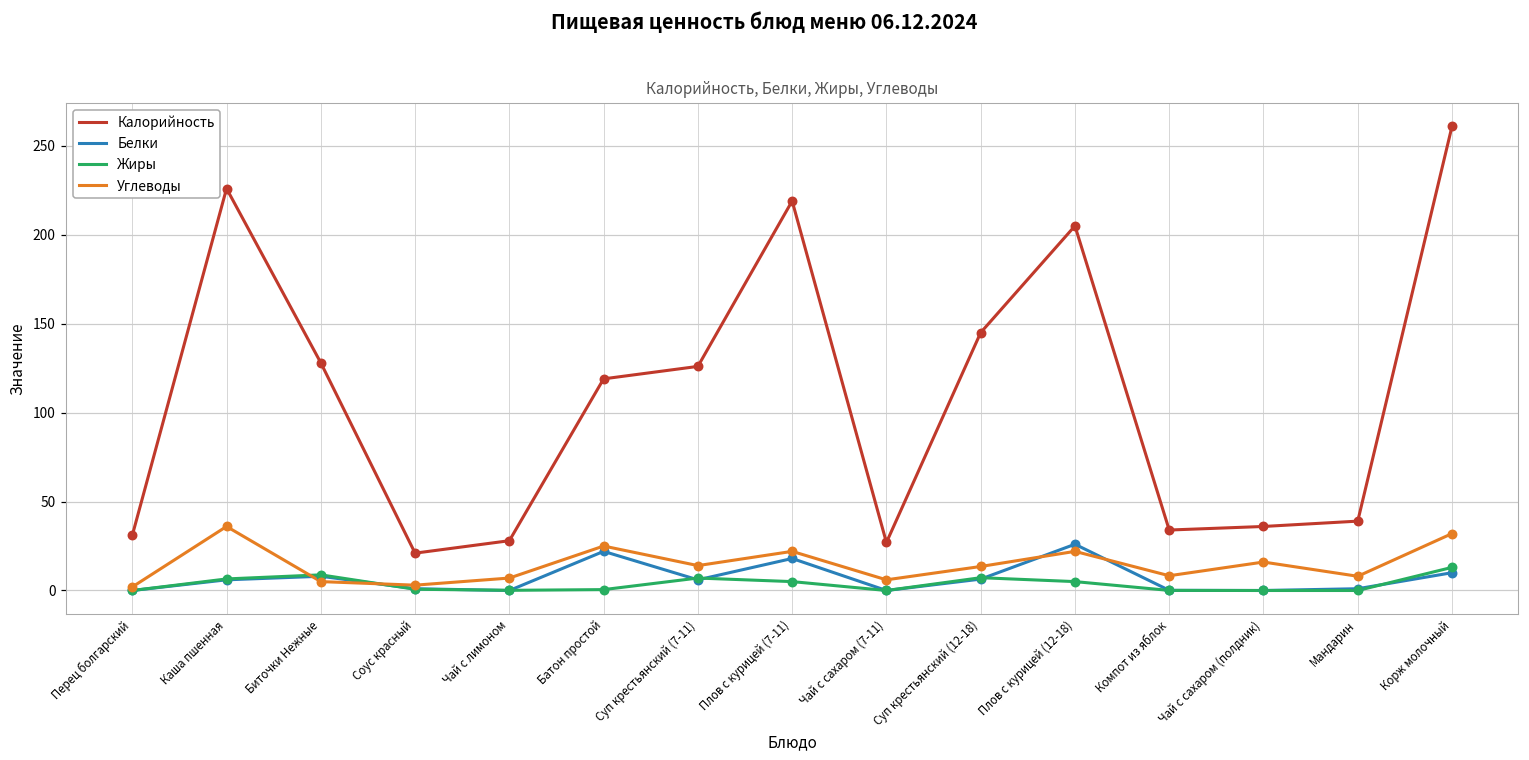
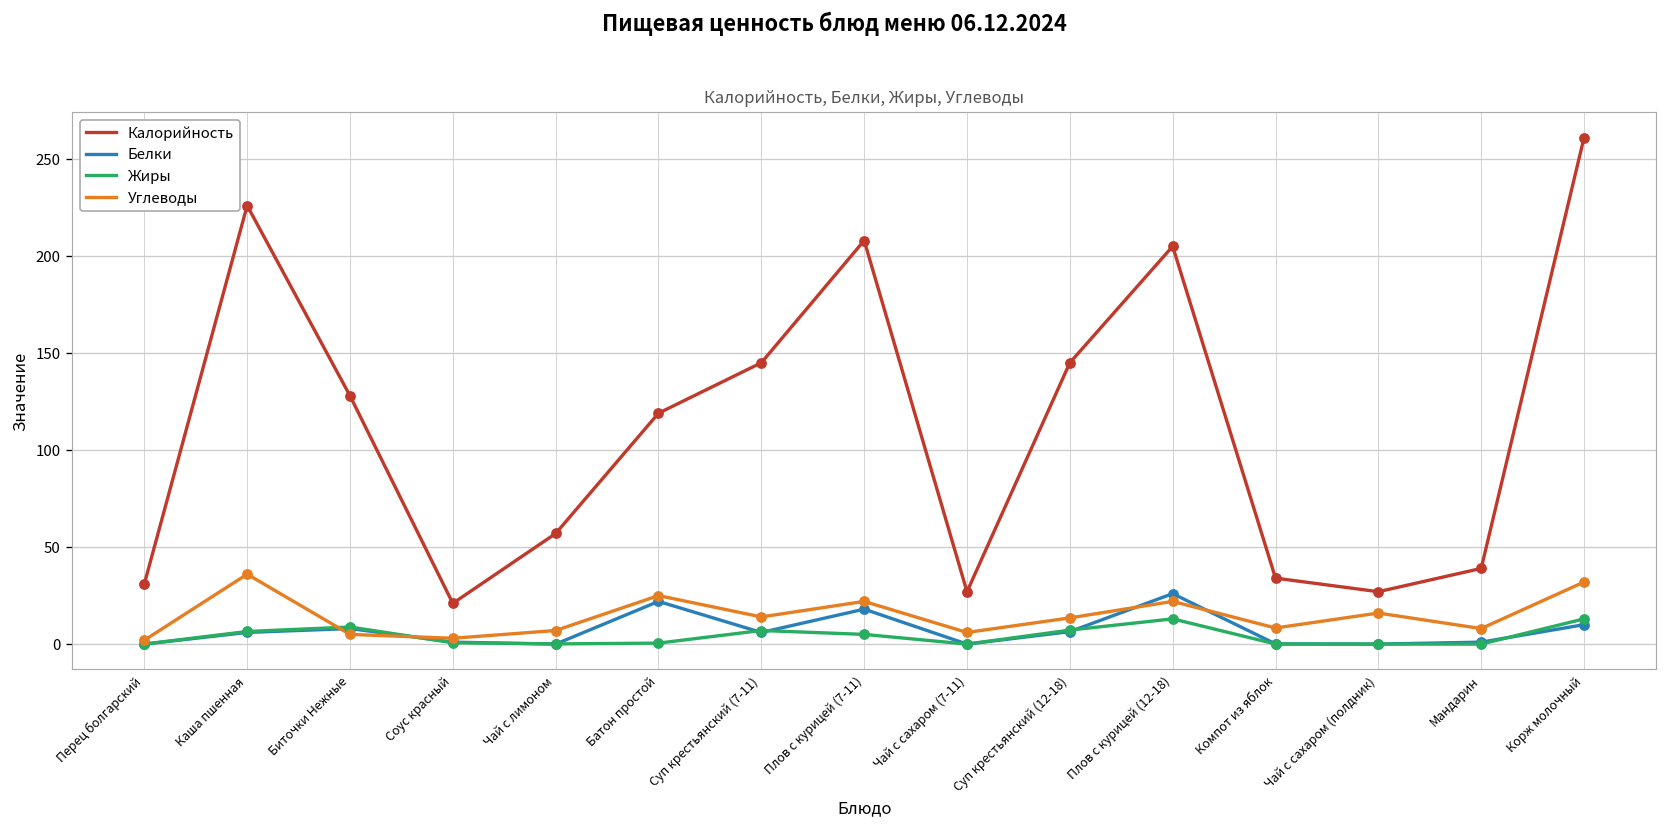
  {
    "Калорийность": {
      "Перец болгарский": 31,
      "Каша пшенная": 226,
      "Биточки Нежные": 128,
      "Соус красный": 21,
-     "Чай с лимоном": 28,
+     "Чай с лимоном": 57,
      "Батон простой": 119,
-     "Суп крестьянский (7-11)": 126,
-     "Плов с курицей (7-11)": 219,
+     "Суп крестьянский (7-11)": 145,
+     "Плов с курицей (7-11)": 208,
      "Чай с сахаром (7-11)": 27,
      "Суп крестьянский (12-18)": 145,
      "Плов с курицей (12-18)": 205,
      "Компот из яблок": 34,
-     "Чай с сахаром (полдник)": 36,
+     "Чай с сахаром (полдник)": 27,
      "Мандарин": 39,
      "Корж молочный": 261
    },
    "Белки": {
      "Батон простой": 22,
      "Плов с курицей (7-11)": 18,
      "Плов с курицей (12-18)": 26,
      "Корж молочный": 10
    },
    "Жиры": {
      "Батон простой": 1,
      "Плов с курицей (7-11)": 5,
-     "Плов с курицей (12-18)": 5,
+     "Плов с курицей (12-18)": 13,
      "Корж молочный": 13
    },
    "Углеводы": {
      "Перец болгарский": 2,
      "Каша пшенная": 36,
      "Биточки Нежные": 5,
      "Соус красный": 3,
      "Чай с лимоном": 7,
      "Батон простой": 25,
      "Суп крестьянский (7-11)": 14,
      "Плов с курицей (7-11)": 22,
      "Чай с сахаром (7-11)": 6,
      "Суп крестьянский (12-18)": 14,
      "Плов с курицей (12-18)": 22,
      "Компот из яблок": 8,
      "Чай с сахаром (полдник)": 16,
      "Мандарин": 8,
      "Корж молочный": 32
    }
  }
